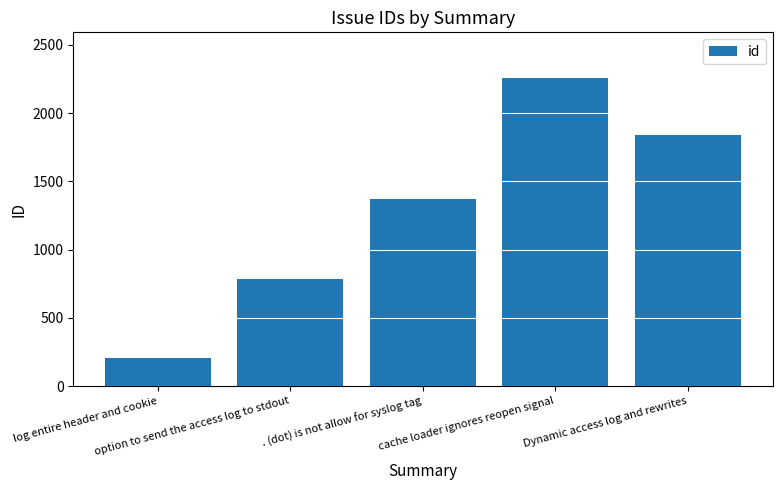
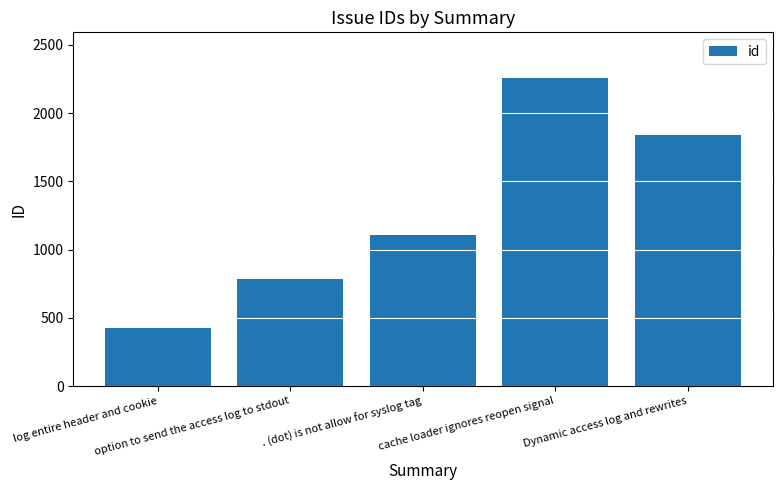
  {
-   "log entire header and cookie": 210,
+   "log entire header and cookie": 430,
    "option to send the access log to stdout": 790,
-   ". (dot) is not allow for syslog tag": 1370,
+   ". (dot) is not allow for syslog tag": 1100,
    "cache loader ignores reopen signal": 2250,
    "Dynamic access log and rewrites": 1840
  }
